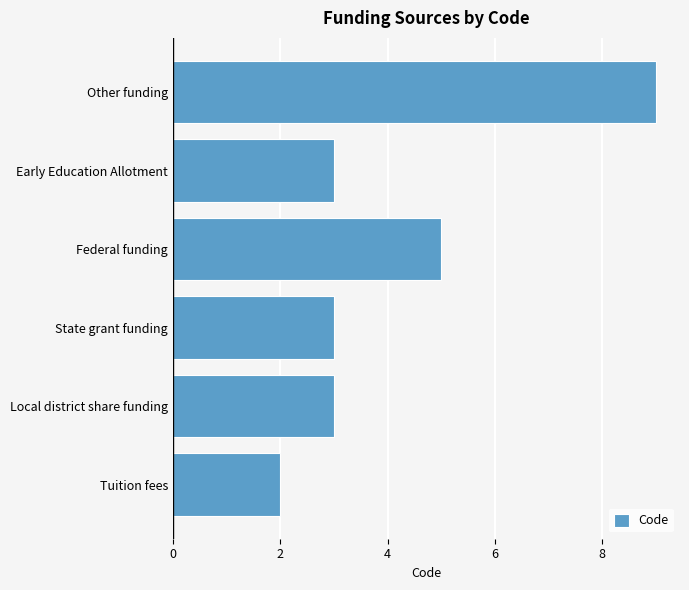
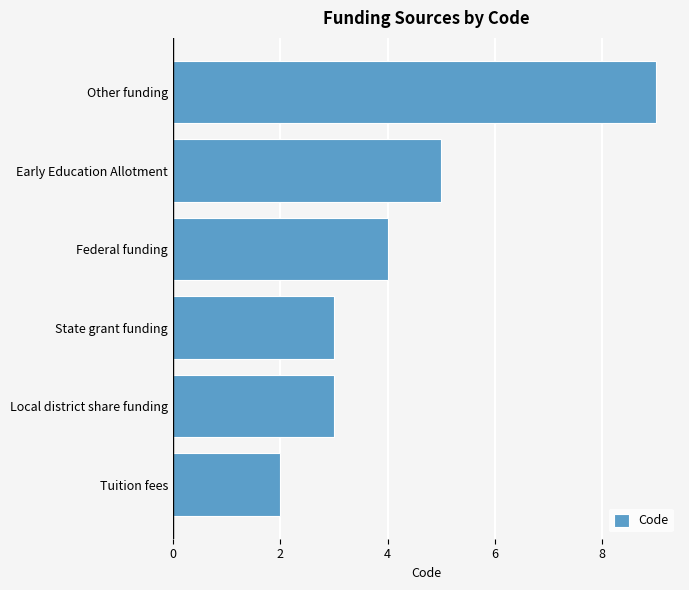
  {
    "Other funding": 9,
-   "Early Education Allotment": 3,
-   "Federal funding": 5,
+   "Early Education Allotment": 5,
+   "Federal funding": 4,
    "State grant funding": 3,
    "Local district share funding": 3,
    "Tuition fees": 2
  }
